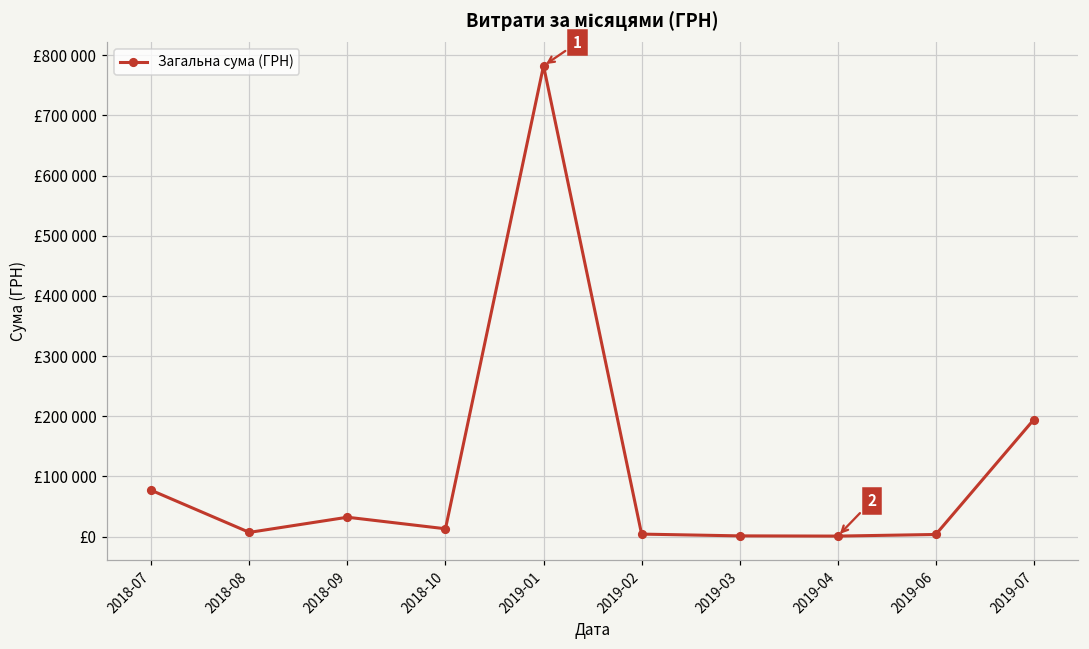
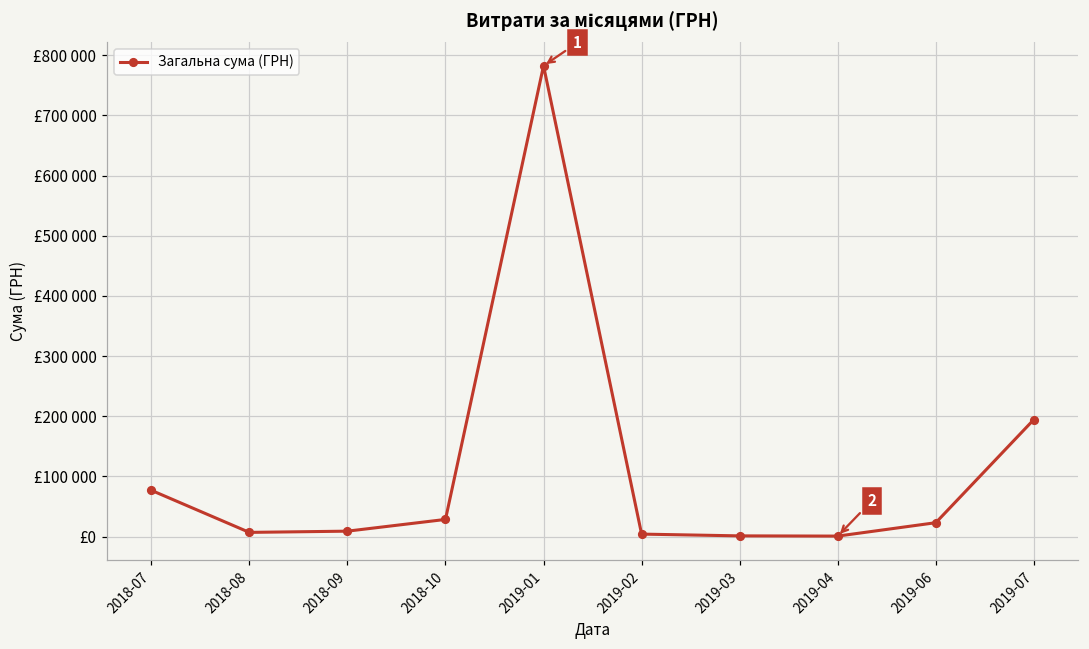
  {
    "2018-07": "£80000",
    "2018-08": "£10000",
-   "2018-09": "£30000",
-   "2018-10": "£10000",
+   "2018-09": "£10000",
+   "2018-10": "£30000",
    "2019-01": "£780000",
    "2019-02": "£0",
    "2019-03": "£0",
    "2019-04": "£0",
-   "2019-06": "£0",
+   "2019-06": "£20000",
    "2019-07": "£190000"
  }
